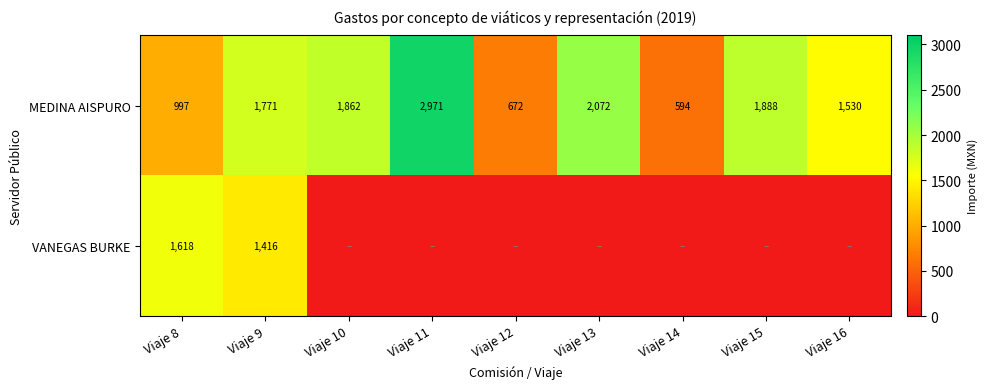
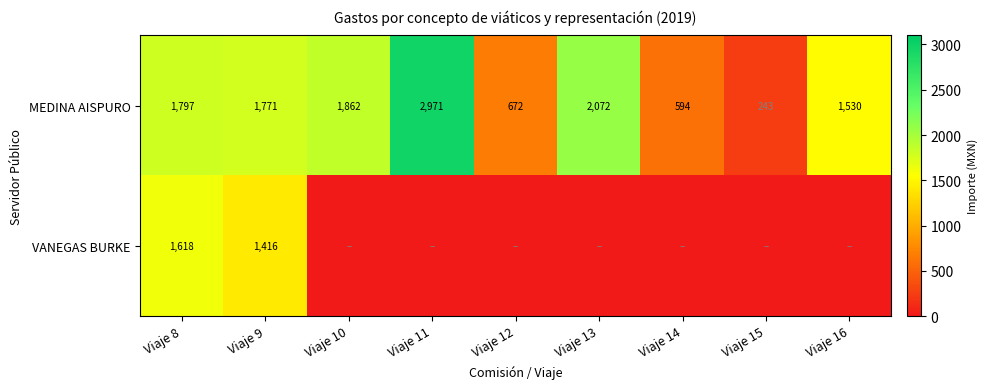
  {
    "MEDINA AISPURO": {
-     "Viaje 8": "997",
+     "Viaje 8": "1,797",
      "Viaje 9": "1,771",
      "Viaje 10": "1,862",
      "Viaje 11": "2,971",
      "Viaje 12": "672",
      "Viaje 13": "2,072",
      "Viaje 14": "594",
-     "Viaje 15": "1,888",
+     "Viaje 15": "243",
      "Viaje 16": "1,530"
    },
    "VANEGAS BURKE": {
      "Viaje 8": "1,618",
      "Viaje 9": "1,416"
    }
  }
